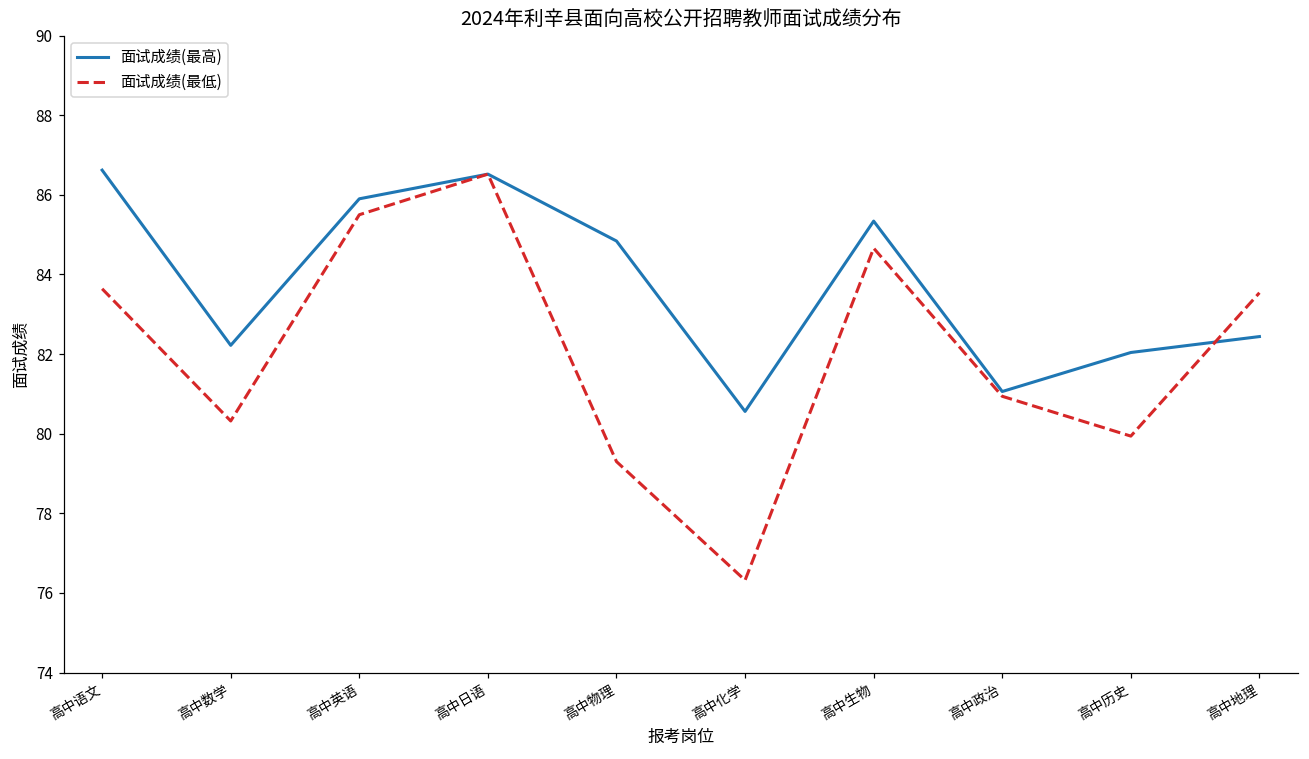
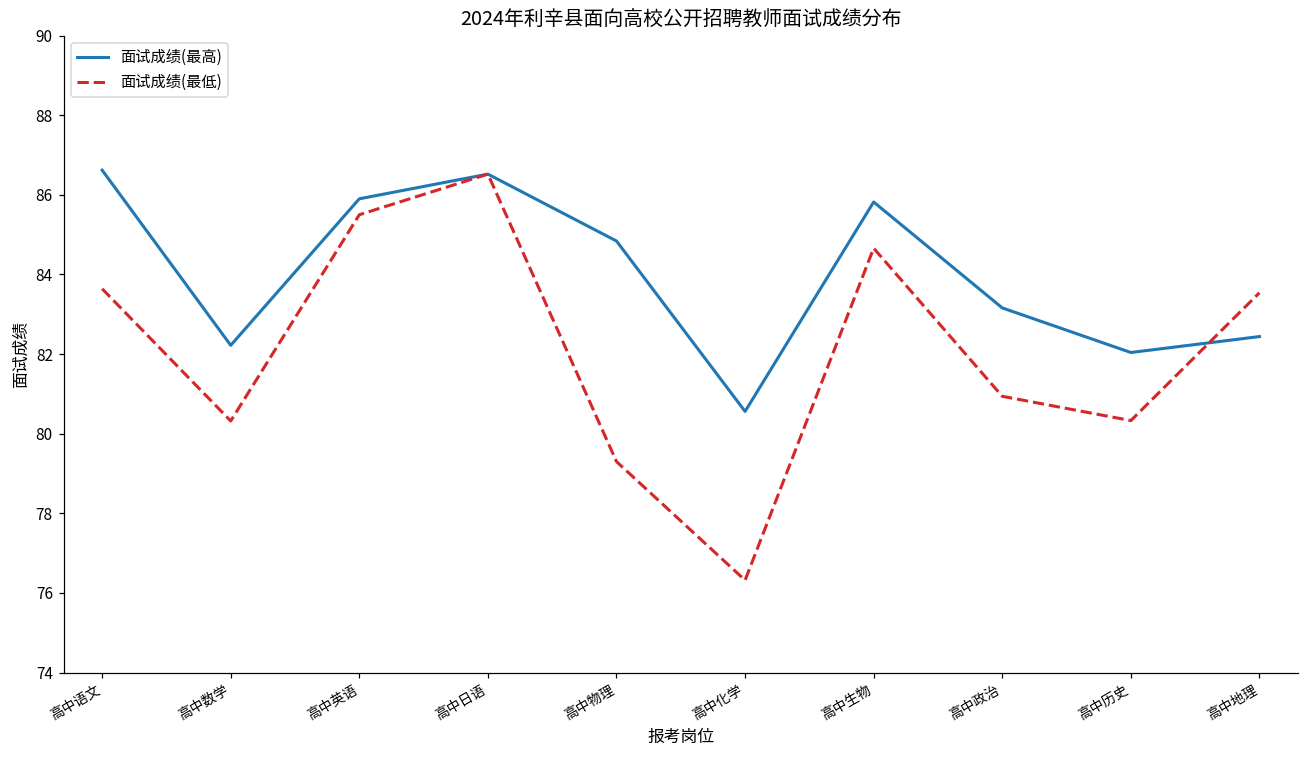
  {
    "面试成绩(最高)": {
      "高中语文": 86.6,
      "高中数学": 82.2,
      "高中英语": 85.9,
      "高中物理": 84.8,
      "高中化学": 80.6,
-     "高中生物": 85.3,
-     "高中政治": 81.1,
+     "高中生物": 85.8,
+     "高中政治": 83.2,
      "高中历史": 82.0,
      "高中地理": 82.4
    },
    "面试成绩(最低)": {
      "高中语文": 83.6,
      "高中数学": 80.3,
      "高中英语": 85.5,
      "高中物理": 79.3,
      "高中化学": 76.3,
      "高中生物": 84.7,
      "高中政治": 80.9,
-     "高中历史": 79.9,
+     "高中历史": 80.3,
      "高中地理": 83.5
    }
  }
